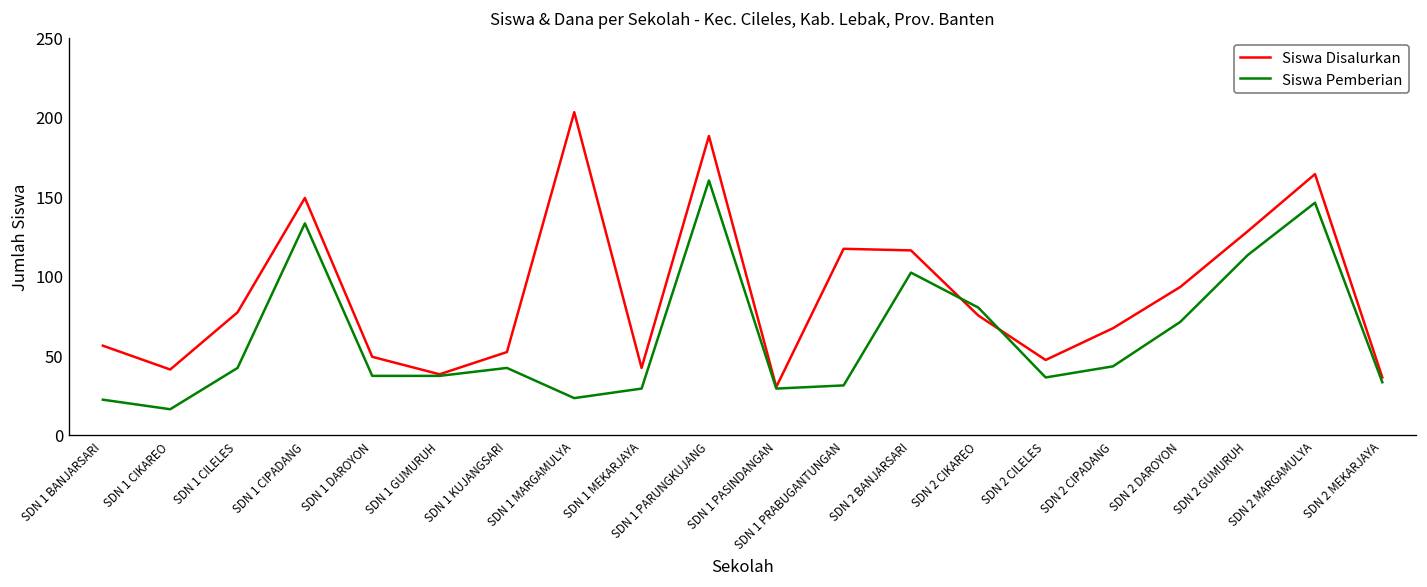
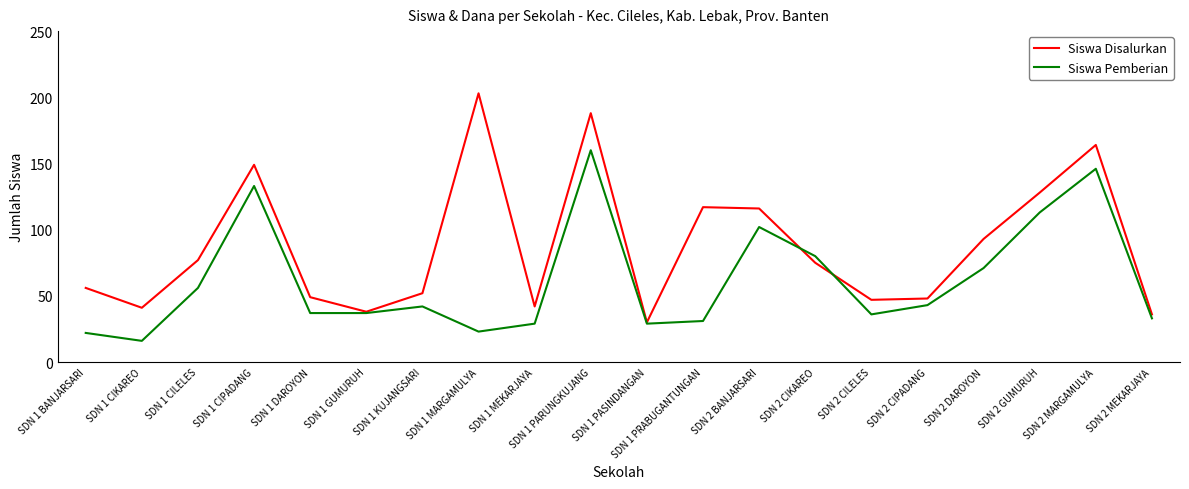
  {
    "Siswa Disalurkan": {
      "SDN 1 BANJARSARI": 56,
      "SDN 1 CIKAREO": 41,
      "SDN 1 CILELES": 77,
      "SDN 1 CIPADANG": 149,
      "SDN 1 DAROYON": 49,
      "SDN 1 KUJANGSARI": 52,
      "SDN 1 MARGAMULYA": 203,
      "SDN 1 MEKARJAYA": 42,
      "SDN 1 PARUNGKUJANG": 188,
      "SDN 1 PRABUGANTUNGAN": 117,
      "SDN 2 BANJARSARI": 116,
      "SDN 2 CIKAREO": 75,
      "SDN 2 CILELES": 47,
-     "SDN 2 CIPADANG": 67,
+     "SDN 2 CIPADANG": 48,
      "SDN 2 DAROYON": 93,
      "SDN 2 GUMURUH": 128,
      "SDN 2 MARGAMULYA": 164,
      "SDN 2 MEKARJAYA": 36
    },
    "Siswa Pemberian": {
      "SDN 1 BANJARSARI": 22,
      "SDN 1 CIKAREO": 16,
-     "SDN 1 CILELES": 42,
+     "SDN 1 CILELES": 56,
      "SDN 1 CIPADANG": 133,
      "SDN 1 DAROYON": 37,
      "SDN 1 KUJANGSARI": 42,
      "SDN 1 MARGAMULYA": 23,
      "SDN 1 MEKARJAYA": 29,
      "SDN 1 PARUNGKUJANG": 160,
      "SDN 1 PRABUGANTUNGAN": 31,
      "SDN 2 BANJARSARI": 102,
      "SDN 2 CIKAREO": 80,
      "SDN 2 CILELES": 36,
      "SDN 2 CIPADANG": 43,
      "SDN 2 DAROYON": 71,
      "SDN 2 GUMURUH": 113,
      "SDN 2 MARGAMULYA": 146,
      "SDN 2 MEKARJAYA": 33
    }
  }
